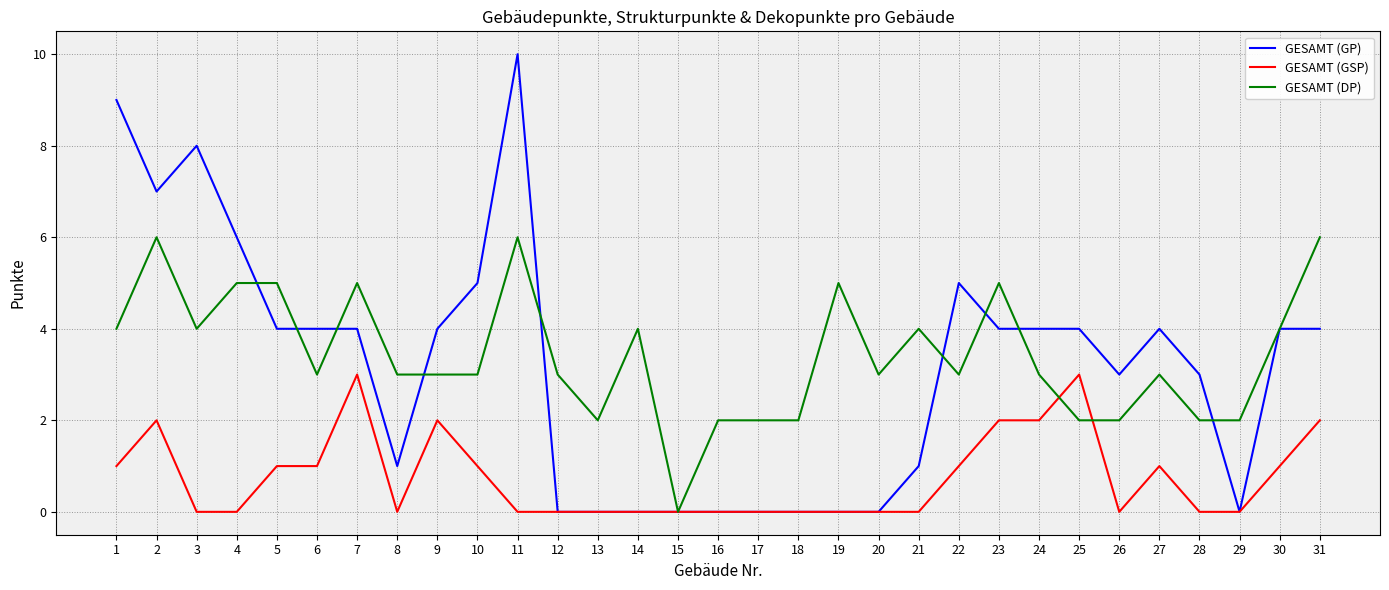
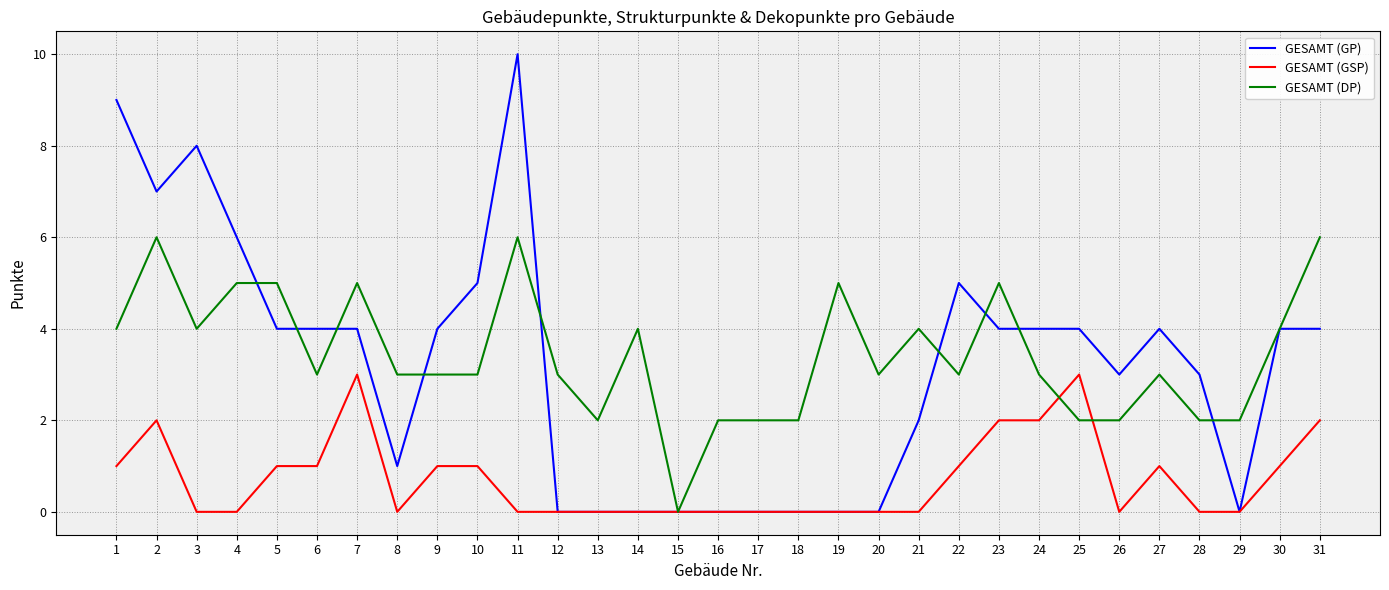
  {
    "GESAMT (GP)": {
      "1": 9,
      "2": 7,
      "3": 8,
      "4": 6,
      "5": 4,
      "6": 4,
      "7": 4,
      "8": 1,
      "9": 4,
      "10": 5,
      "11": 10,
-     "21": 1,
+     "21": 2,
      "22": 5,
      "23": 4,
      "24": 4,
      "25": 4,
      "26": 3,
      "27": 4,
      "28": 3,
      "31": 4
    },
    "GESAMT (GSP)": {
      "1": 1,
      "2": 2,
      "3": 0,
      "4": 0,
      "5": 1,
      "6": 1,
      "7": 3,
      "8": 0,
-     "9": 2,
+     "9": 1,
      "10": 1,
      "11": 0,
      "21": 0,
      "22": 1,
      "23": 2,
      "24": 2,
      "25": 3,
      "26": 0,
      "27": 1,
      "28": 0,
      "30": 1,
      "31": 2
    },
    "GESAMT (DP)": {
      "1": 4,
      "2": 6,
      "3": 4,
      "4": 5,
      "5": 5,
      "6": 3,
      "7": 5,
      "8": 3,
      "9": 3,
      "10": 3,
      "11": 6,
      "12": 3,
      "13": 2,
      "14": 4,
      "16": 2,
      "17": 2,
      "18": 2,
      "19": 5,
      "20": 3,
      "21": 4,
      "22": 3,
      "23": 5,
      "24": 3,
      "25": 2,
      "26": 2,
      "27": 3,
      "28": 2,
      "29": 2,
      "31": 6
    }
  }
